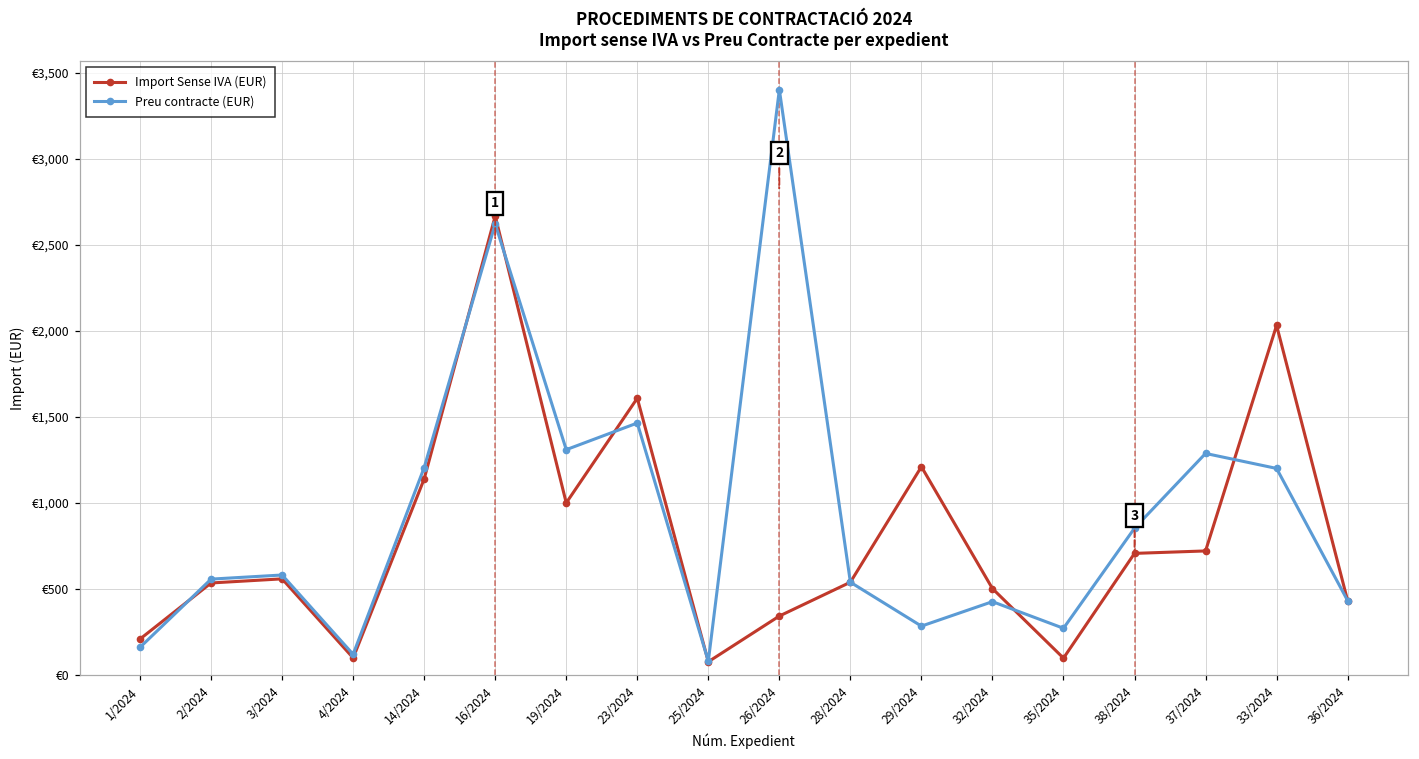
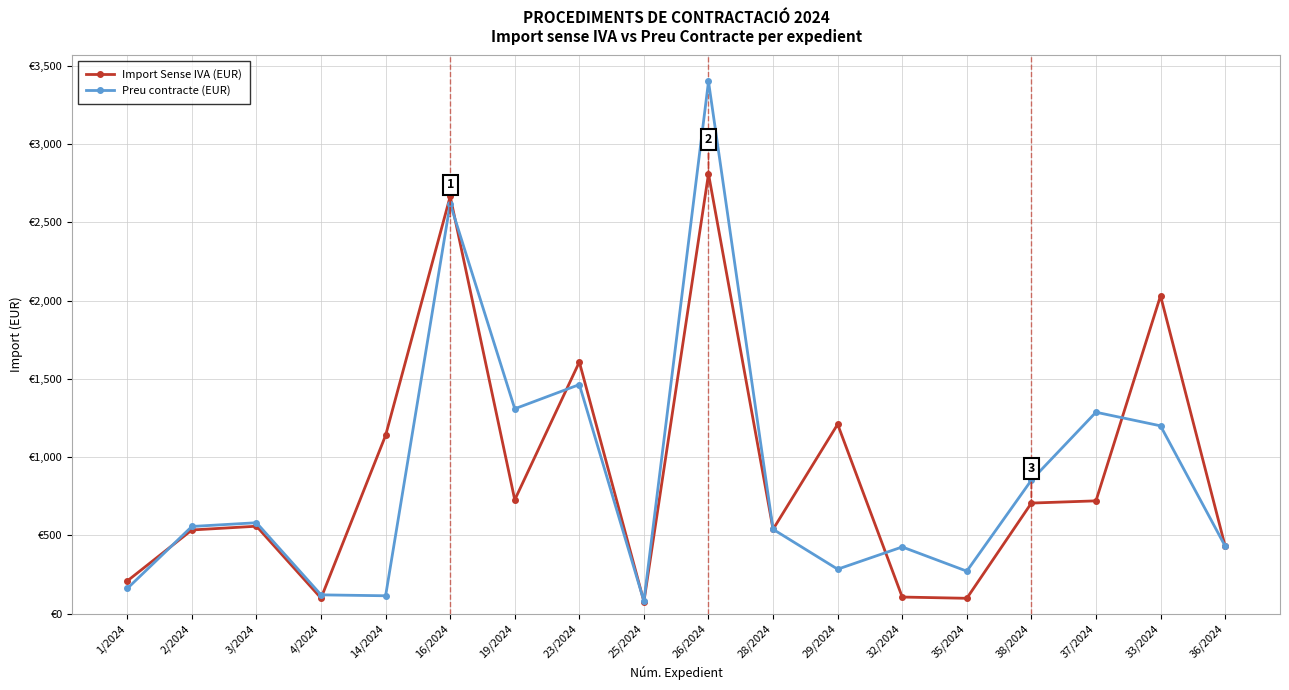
  {
    "Import Sense IVA (EUR)": {
      "1/2024": "€210",
      "2/2024": "€530",
      "3/2024": "€560",
      "4/2024": "€100",
      "14/2024": "€1,140",
-     "19/2024": "€1,000",
+     "19/2024": "€730",
      "23/2024": "€1,610",
-     "26/2024": "€340",
+     "26/2024": "€2,810",
      "29/2024": "€1,210",
-     "32/2024": "€500",
+     "32/2024": "€110",
      "35/2024": "€100",
      "38/2024": "€710",
      "37/2024": "€720",
      "33/2024": "€2,030"
    },
    "Preu contracte (EUR)": {
      "1/2024": "€160",
      "2/2024": "€560",
      "3/2024": "€580",
      "4/2024": "€120",
-     "14/2024": "€1,210",
+     "14/2024": "€110",
      "19/2024": "€1,310",
      "23/2024": "€1,460",
      "26/2024": "€3,400",
      "29/2024": "€280",
      "32/2024": "€430",
      "35/2024": "€270",
      "37/2024": "€1,290",
      "33/2024": "€1,200"
    }
  }
